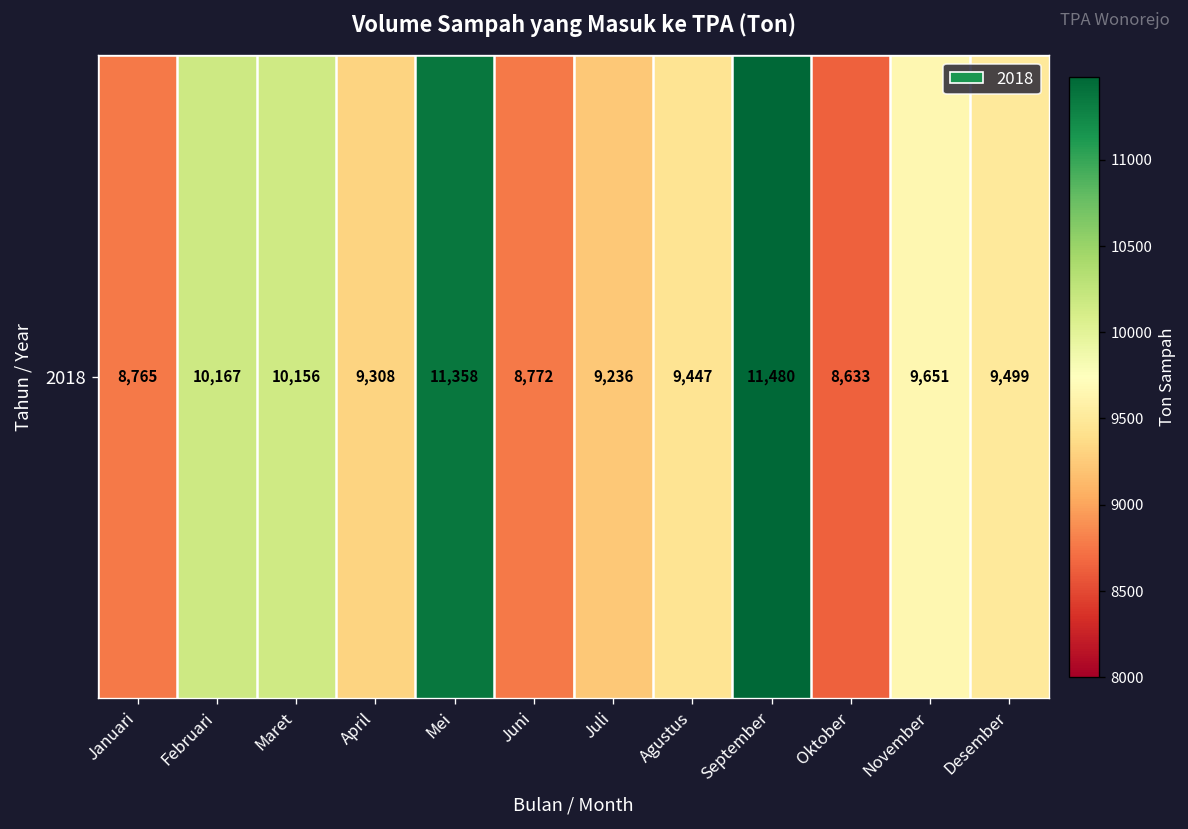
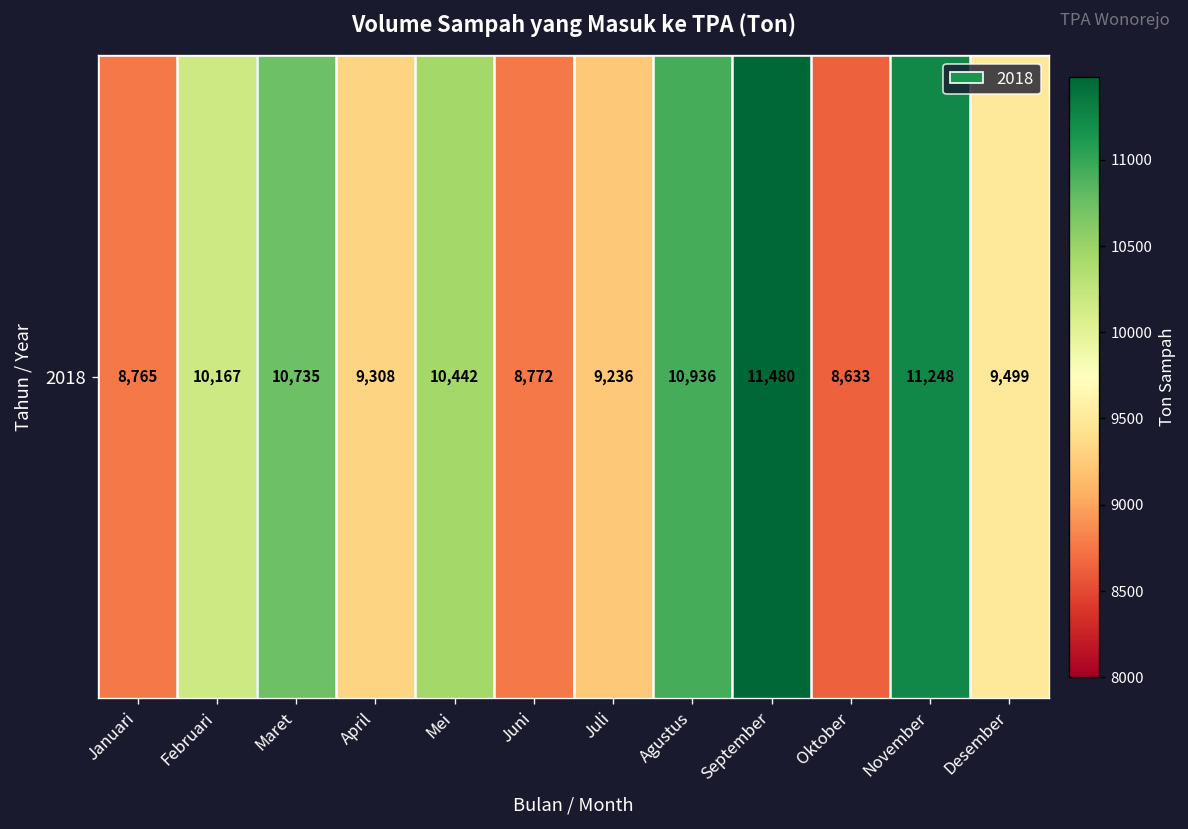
  {
    "2018": {
      "Januari": "8,765",
      "Februari": "10,167",
-     "Maret": "10,156",
+     "Maret": "10,735",
      "April": "9,308",
-     "Mei": "11,358",
+     "Mei": "10,442",
      "Juni": "8,772",
      "Juli": "9,236",
-     "Agustus": "9,447",
+     "Agustus": "10,936",
      "September": "11,480",
      "Oktober": "8,633",
-     "November": "9,651",
+     "November": "11,248",
      "Desember": "9,499"
    }
  }
